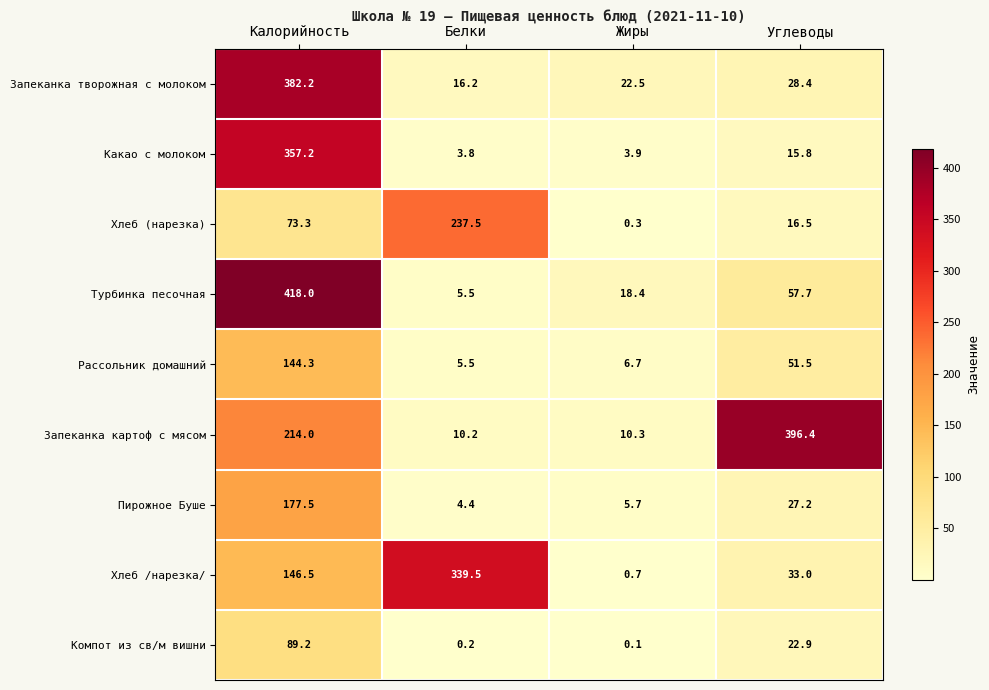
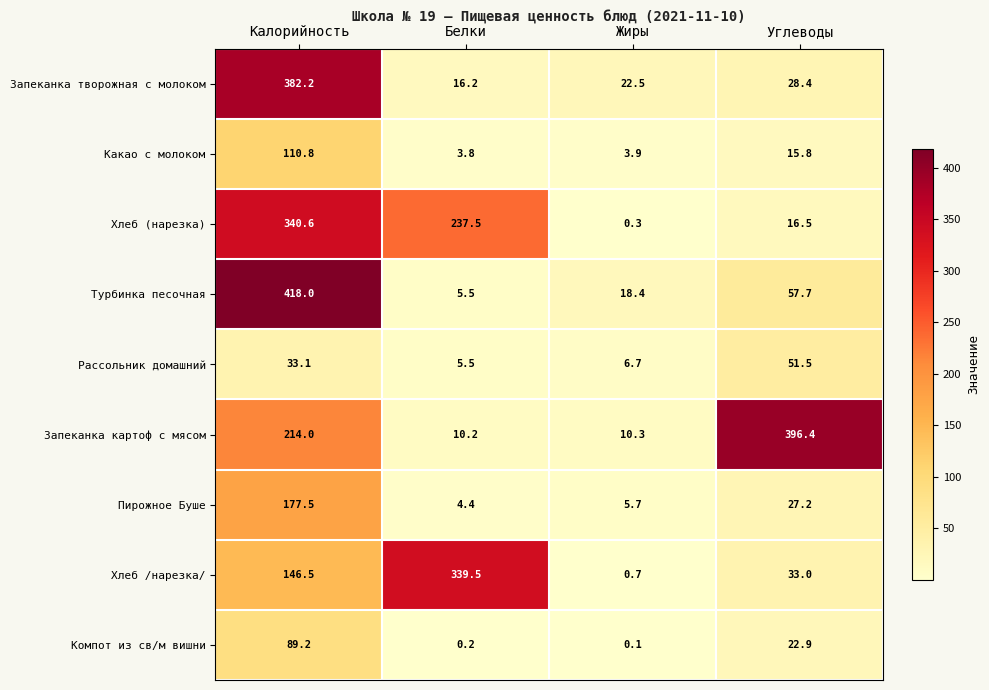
  {
    "Запеканка творожная с молоком": {
      "Калорийность": 382.2,
      "Белки": 16.2,
      "Жиры": 22.5,
      "Углеводы": 28.4
    },
    "Какао с молоком": {
-     "Калорийность": 357.2,
+     "Калорийность": 110.8,
      "Белки": 3.8,
      "Жиры": 3.9,
      "Углеводы": 15.8
    },
    "Хлеб (нарезка)": {
-     "Калорийность": 73.3,
+     "Калорийность": 340.6,
      "Белки": 237.5,
      "Жиры": 0.3,
      "Углеводы": 16.5
    },
    "Турбинка песочная": {
      "Калорийность": 418.0,
      "Белки": 5.5,
      "Жиры": 18.4,
      "Углеводы": 57.7
    },
    "Рассольник домашний": {
-     "Калорийность": 144.3,
+     "Калорийность": 33.1,
      "Белки": 5.5,
      "Жиры": 6.7,
      "Углеводы": 51.5
    },
    "Запеканка картоф с мясом": {
      "Калорийность": 214.0,
      "Белки": 10.2,
      "Жиры": 10.3,
      "Углеводы": 396.4
    },
    "Пирожное Буше": {
      "Калорийность": 177.5,
      "Белки": 4.4,
      "Жиры": 5.7,
      "Углеводы": 27.2
    },
    "Хлеб /нарезка/": {
      "Калорийность": 146.5,
      "Белки": 339.5,
      "Жиры": 0.7,
      "Углеводы": 33.0
    },
    "Компот из св/м вишни": {
      "Калорийность": 89.2,
      "Белки": 0.2,
      "Жиры": 0.1,
      "Углеводы": 22.9
    }
  }
